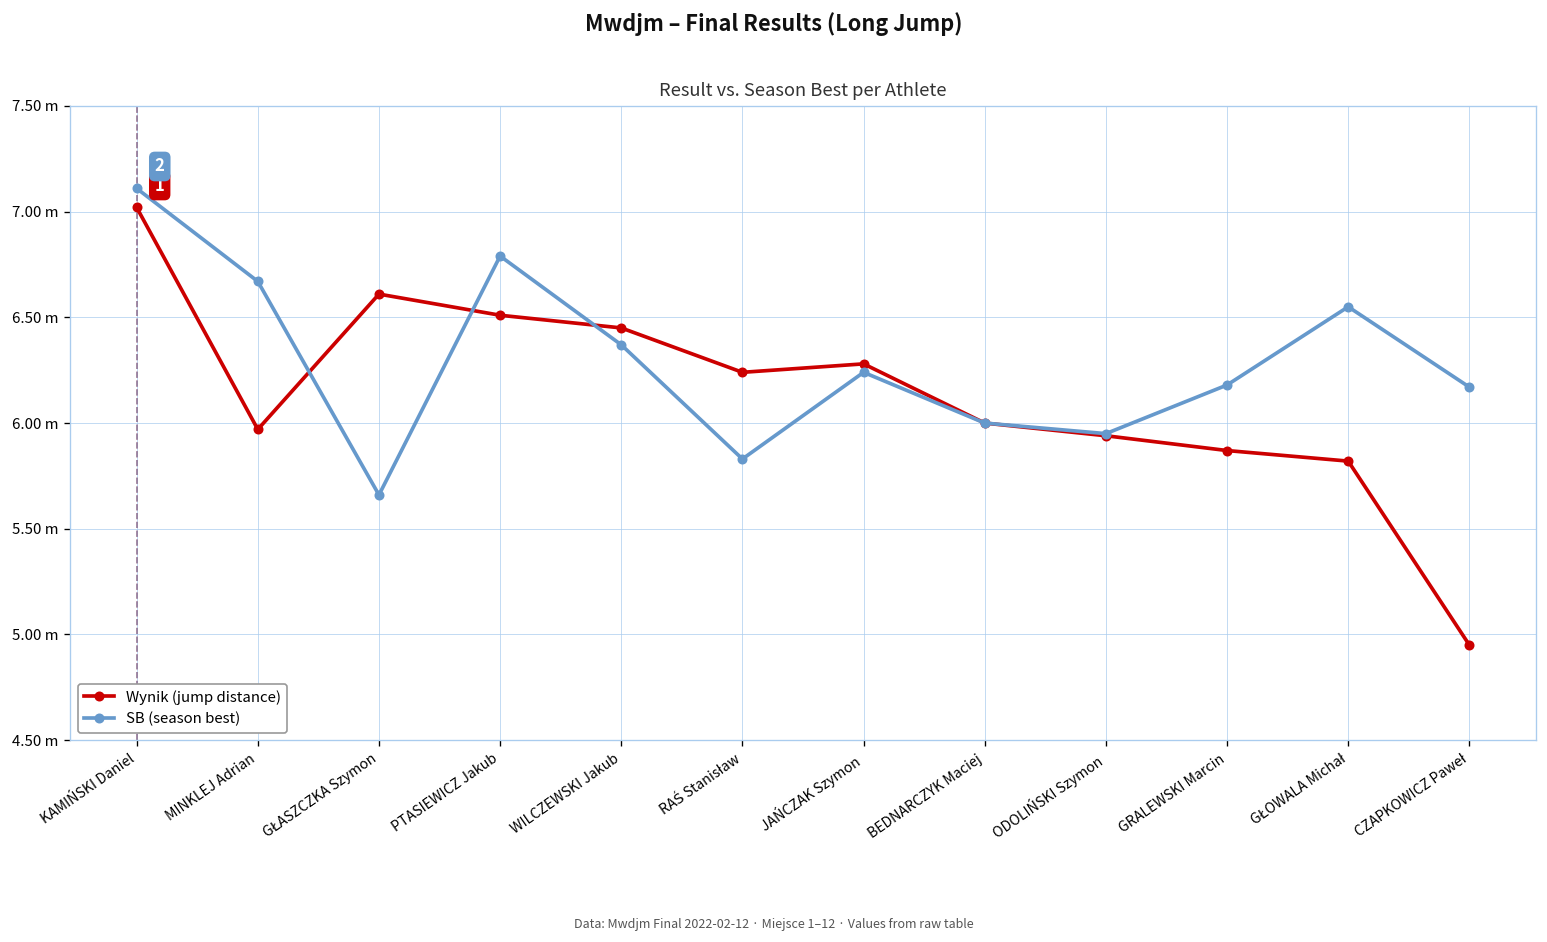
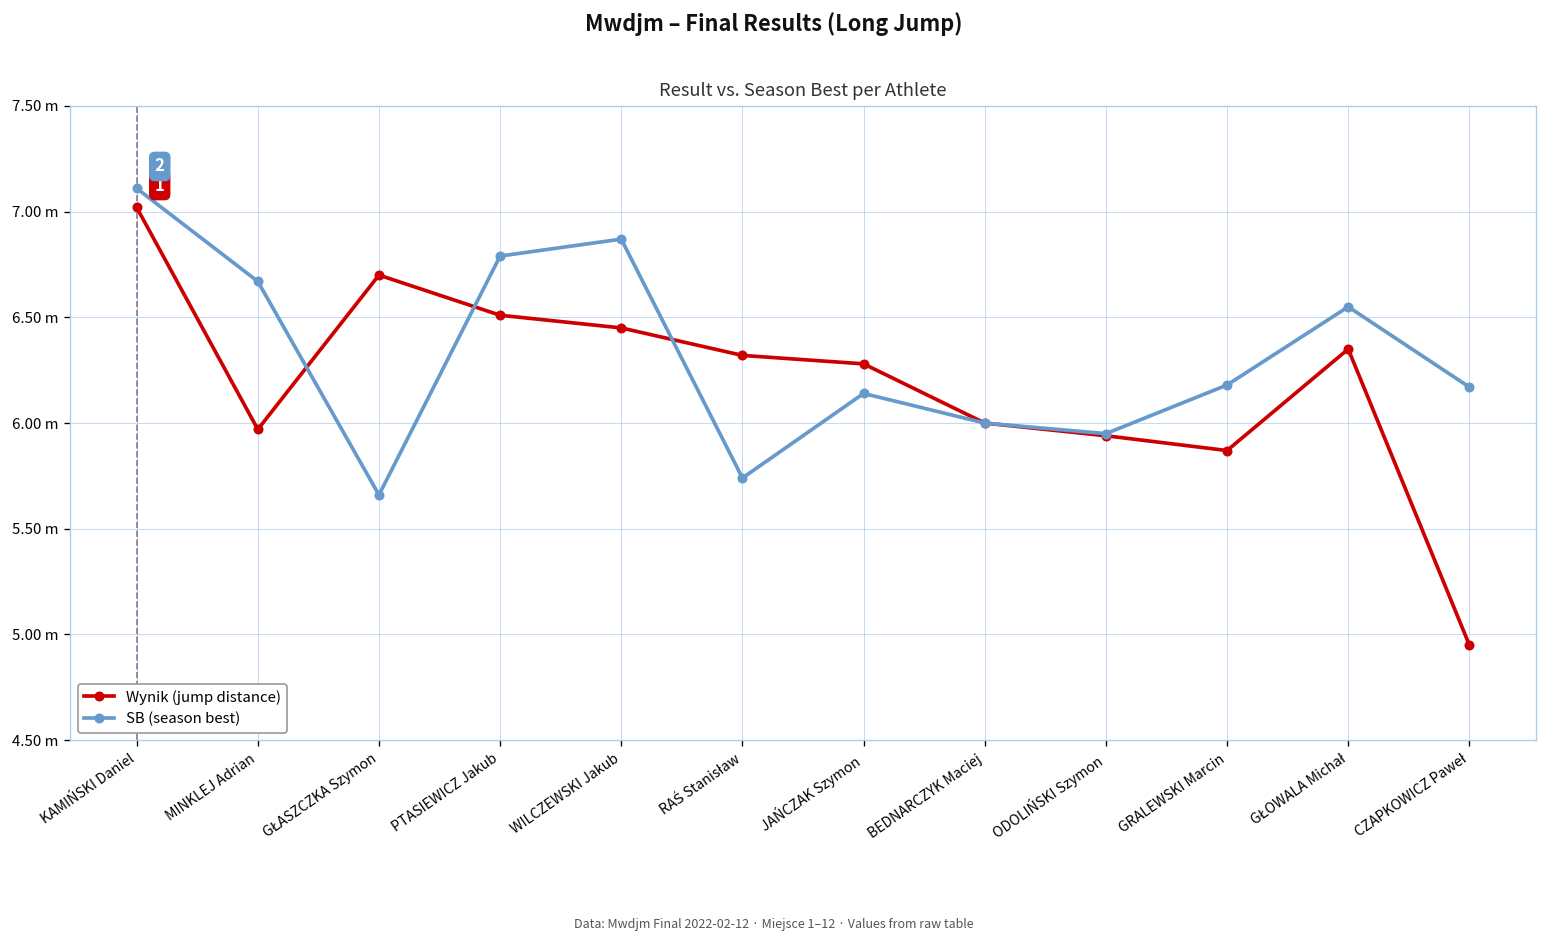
  {
    "Wynik (jump distance)": {
      "KAMIŃSKI Daniel": "7.02 m",
      "MINKLEJ Adrian": "5.97 m",
-     "GŁASZCZKA Szymon": "6.61 m",
+     "GŁASZCZKA Szymon": "6.70 m",
      "PTASIEWICZ Jakub": "6.51 m",
      "WILCZEWSKI Jakub": "6.45 m",
-     "RAŚ Stanisław": "6.24 m",
+     "RAŚ Stanisław": "6.32 m",
      "JAŃCZAK Szymon": "6.28 m",
      "GRALEWSKI Marcin": "5.87 m",
-     "GŁOWALA Michał": "5.82 m",
+     "GŁOWALA Michał": "6.35 m",
      "CZAPKOWICZ Paweł": "4.95 m"
    },
    "SB (season best)": {
      "MINKLEJ Adrian": "6.67 m",
      "GŁASZCZKA Szymon": "5.66 m",
      "PTASIEWICZ Jakub": "6.79 m",
-     "WILCZEWSKI Jakub": "6.37 m",
-     "RAŚ Stanisław": "5.83 m",
-     "JAŃCZAK Szymon": "6.24 m",
+     "WILCZEWSKI Jakub": "6.87 m",
+     "RAŚ Stanisław": "5.74 m",
+     "JAŃCZAK Szymon": "6.14 m",
      "GRALEWSKI Marcin": "6.18 m",
      "GŁOWALA Michał": "6.55 m",
      "CZAPKOWICZ Paweł": "6.17 m"
    }
  }
